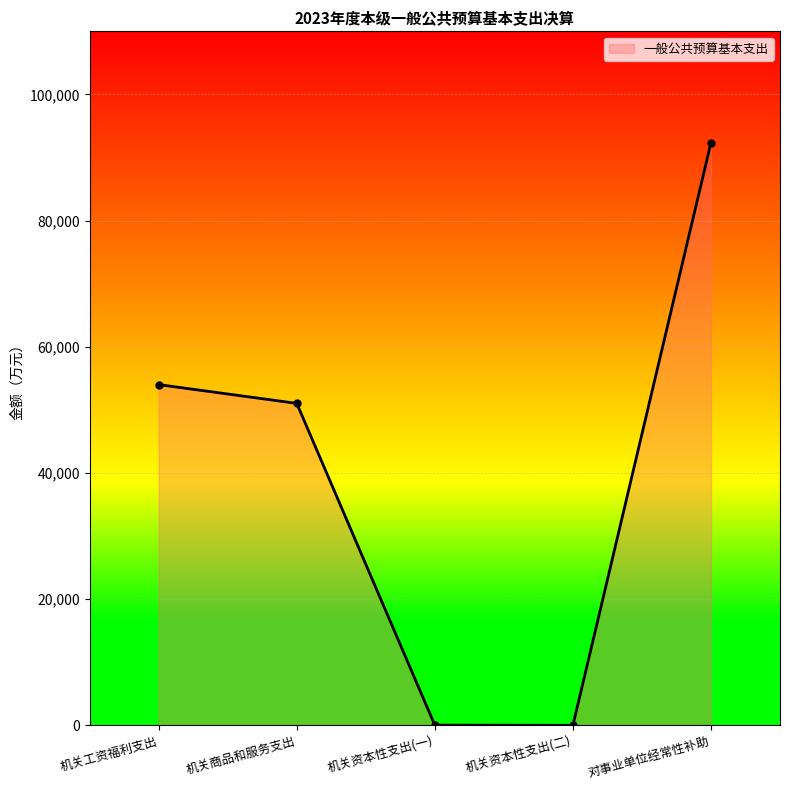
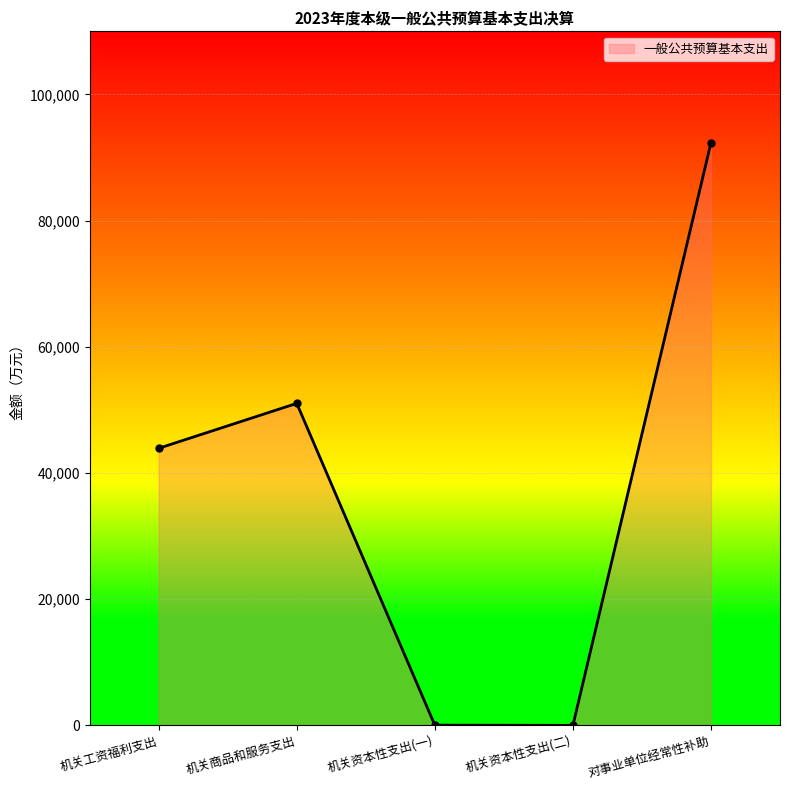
  {
-   "机关工资福利支出": "54,000",
+   "机关工资福利支出": "44,000",
    "机关商品和服务支出": "51,000",
    "机关资本性支出(一)": "0",
    "机关资本性支出(二)": "0",
    "对事业单位经常性补助": "92,000"
  }
